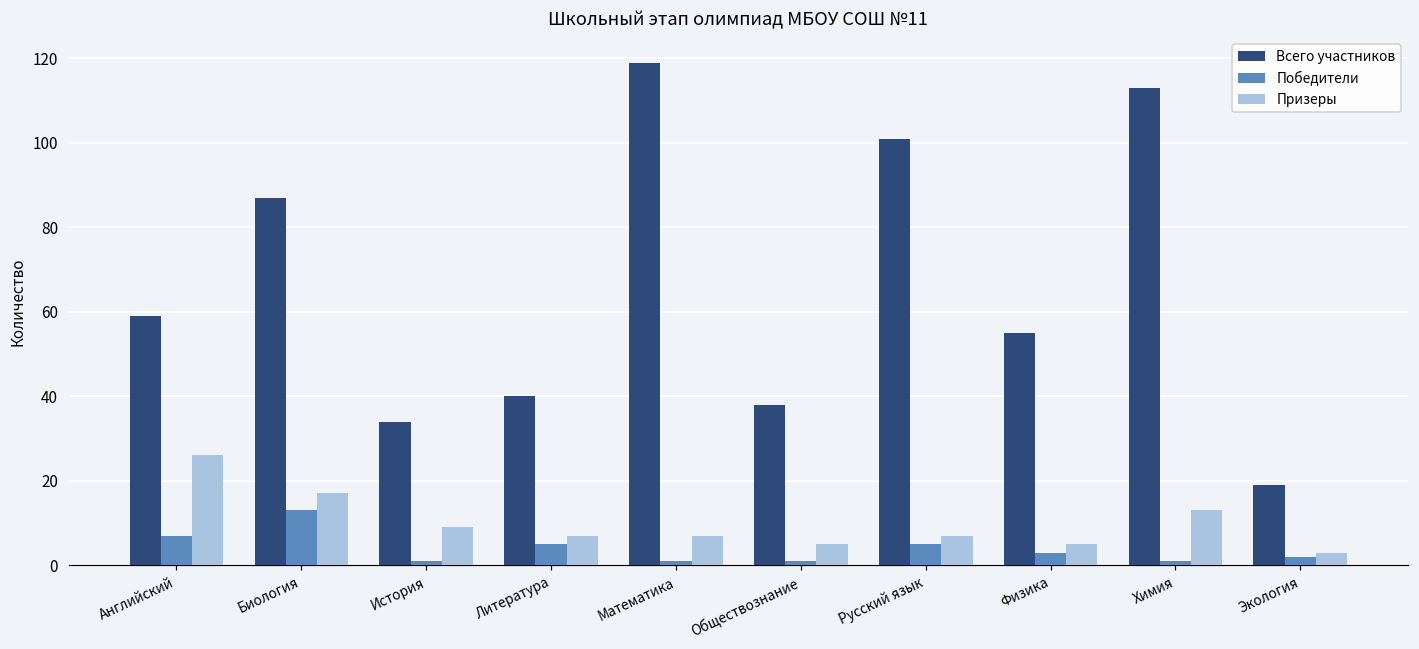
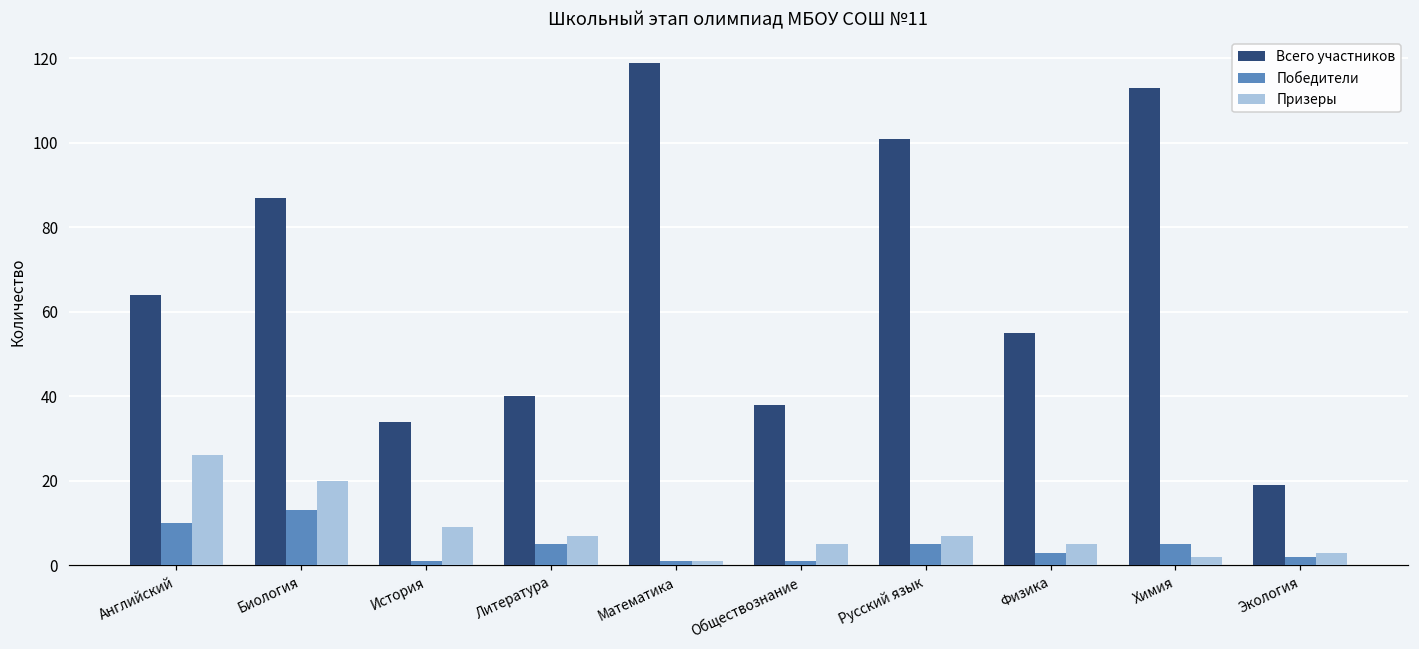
  {
    "Всего участников": {
-     "Английский": 59,
+     "Английский": 64,
      "Биология": 87,
      "История": 34,
      "Литература": 40,
      "Математика": 119,
      "Обществознание": 38,
      "Русский язык": 101,
      "Физика": 55,
      "Химия": 113,
      "Экология": 19
    },
    "Победители": {
-     "Английский": 7,
+     "Английский": 10,
      "Биология": 13,
      "История": 1,
      "Литература": 5,
      "Математика": 1,
      "Обществознание": 1,
      "Русский язык": 5,
      "Физика": 3,
-     "Химия": 1,
+     "Химия": 5,
      "Экология": 2
    },
    "Призеры": {
      "Английский": 26,
-     "Биология": 17,
+     "Биология": 20,
      "История": 9,
      "Литература": 7,
-     "Математика": 7,
+     "Математика": 1,
      "Обществознание": 5,
      "Русский язык": 7,
      "Физика": 5,
-     "Химия": 13,
+     "Химия": 2,
      "Экология": 3
    }
  }
